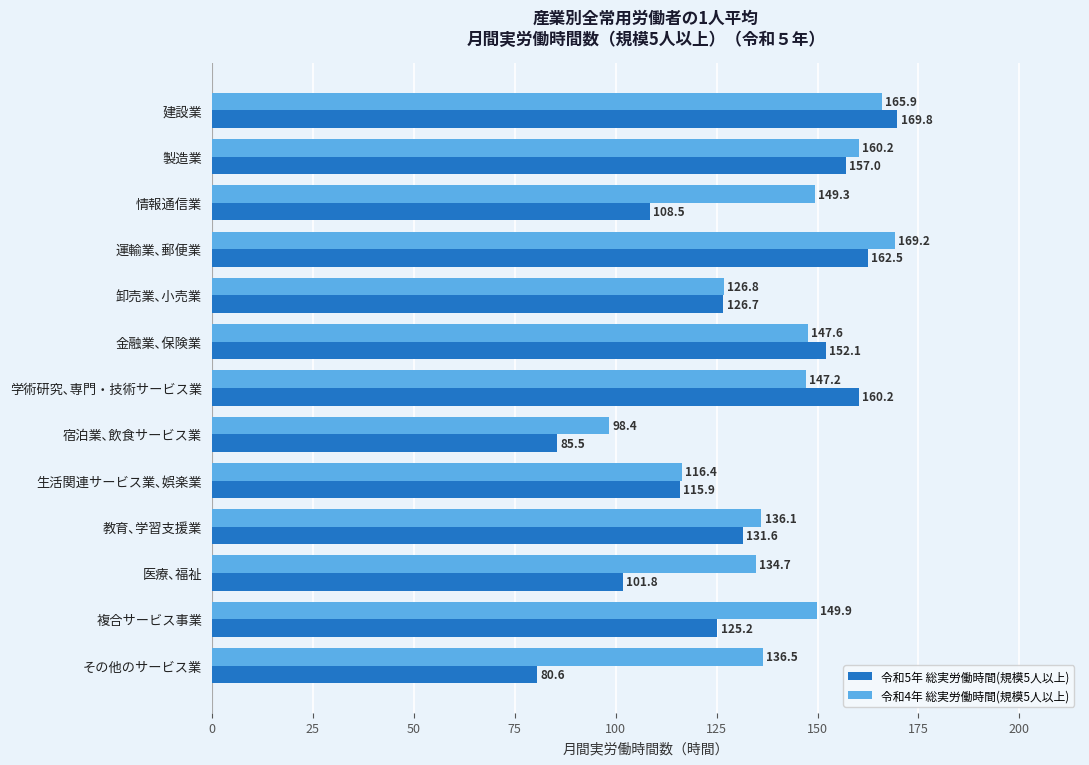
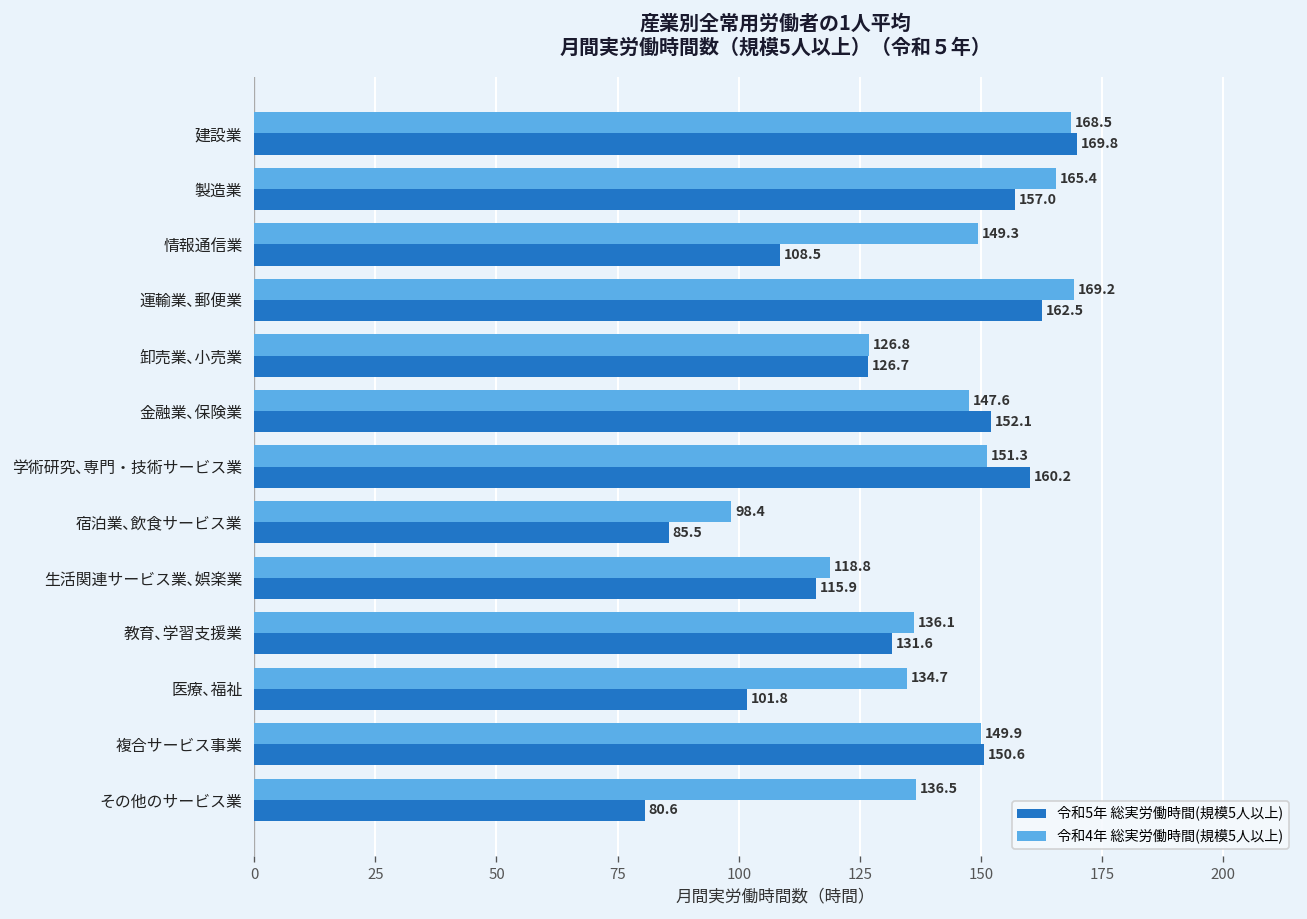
  {
    "令和5年 総実労働時間(規模5人以上)": {
      "建設業": 169.8,
      "製造業": 157.0,
      "情報通信業": 108.5,
      "運輸業､郵便業": 162.5,
      "卸売業､小売業": 126.7,
      "金融業､保険業": 152.1,
      "学術研究､専門・技術サービス業": 160.2,
      "宿泊業､飲食サービス業": 85.5,
      "生活関連サービス業､娯楽業": 115.9,
      "教育､学習支援業": 131.6,
      "医療､福祉": 101.8,
-     "複合サービス事業": 125.2,
+     "複合サービス事業": 150.6,
      "その他のサービス業": 80.6
    },
    "令和4年 総実労働時間(規模5人以上)": {
-     "建設業": 165.9,
-     "製造業": 160.2,
+     "建設業": 168.5,
+     "製造業": 165.4,
      "情報通信業": 149.3,
      "運輸業､郵便業": 169.2,
      "卸売業､小売業": 126.8,
      "金融業､保険業": 147.6,
-     "学術研究､専門・技術サービス業": 147.2,
+     "学術研究､専門・技術サービス業": 151.3,
      "宿泊業､飲食サービス業": 98.4,
-     "生活関連サービス業､娯楽業": 116.4,
+     "生活関連サービス業､娯楽業": 118.8,
      "教育､学習支援業": 136.1,
      "医療､福祉": 134.7,
      "複合サービス事業": 149.9,
      "その他のサービス業": 136.5
    }
  }
